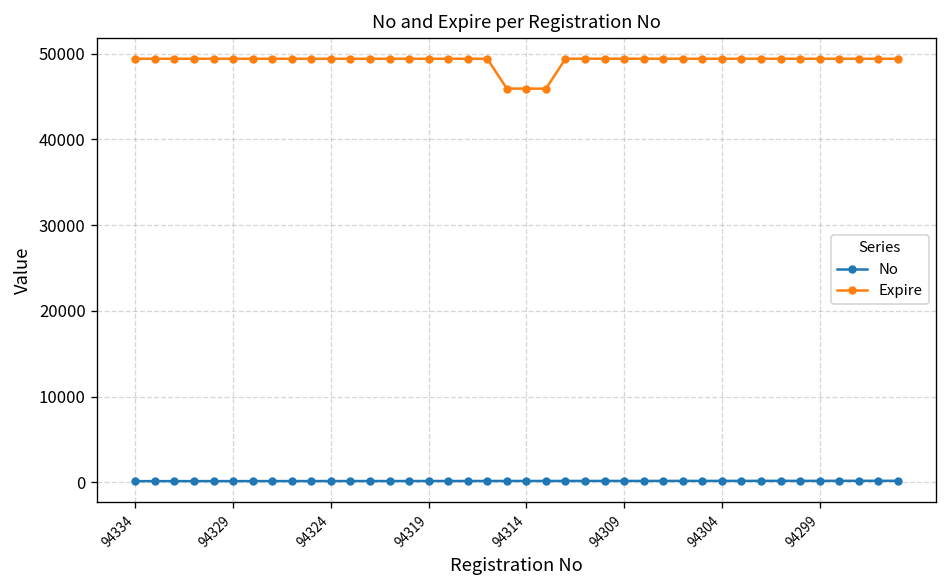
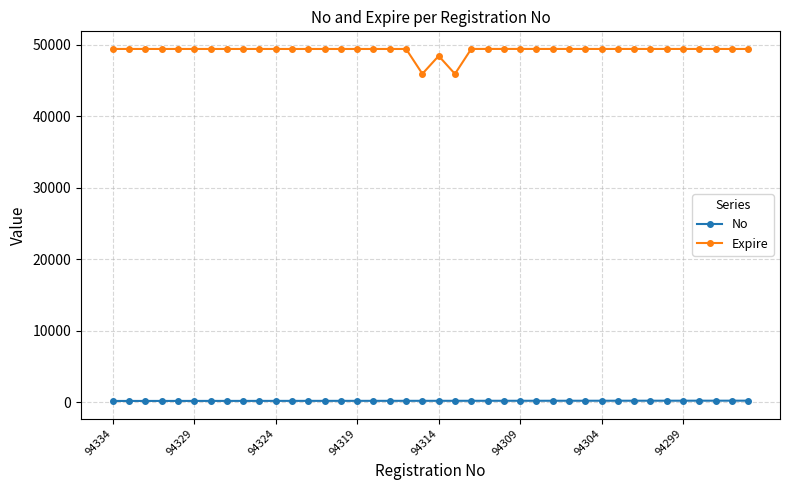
  {
    "No": {
      "94334": 0,
      "94329": 0,
      "94324": 0,
      "94319": 0,
      "94314": 0,
      "94309": 0,
      "94304": 0,
      "94299": 0
    },
    "Expire": {
      "94334": 49000,
      "94329": 49000,
      "94324": 49000,
      "94319": 49000,
-     "94314": 46000,
+     "94314": 48000,
      "94309": 49000,
      "94304": 49000,
      "94299": 49000
    }
  }
